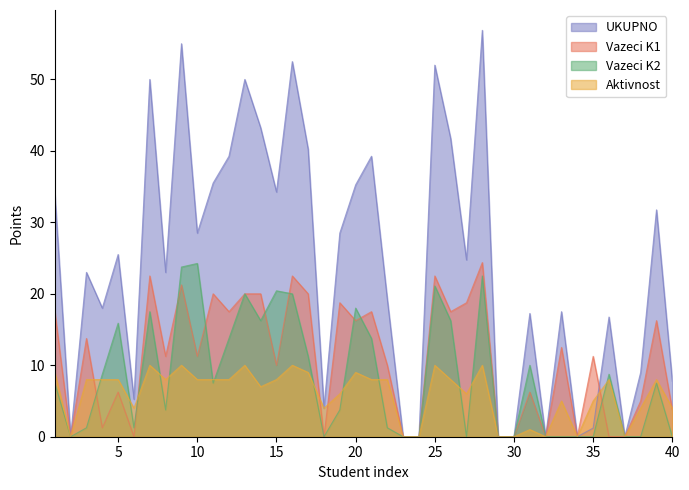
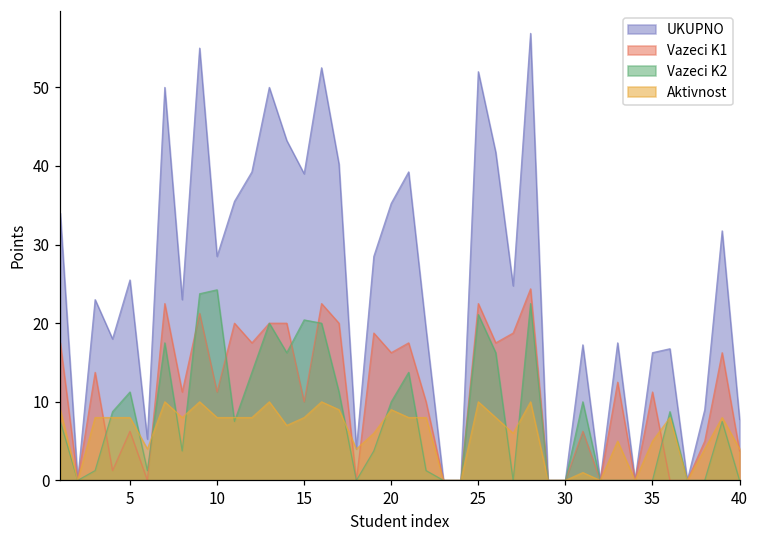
  {
    "UKUPNO": {
      "5": 26,
      "10": 29,
-     "15": 34,
+     "15": 39,
      "20": 35,
      "25": 52,
-     "35": 1,
+     "35": 16,
      "40": 8
    },
    "Vazeci K2": {
-     "5": 16,
+     "5": 11,
      "10": 24,
      "15": 20,
-     "20": 18,
+     "20": 10,
      "25": 21,
      "35": 0,
      "40": 0
    }
  }
